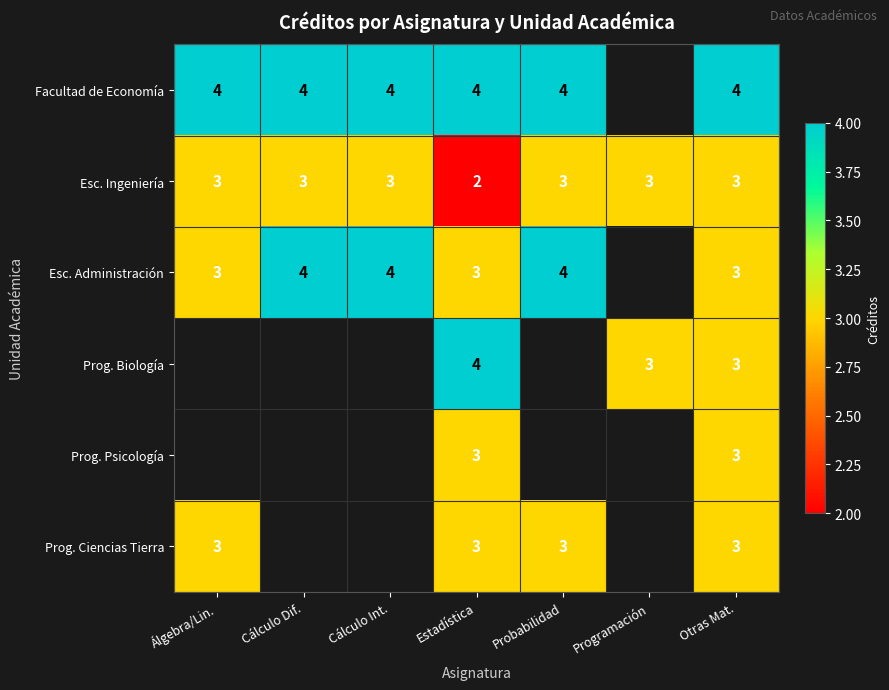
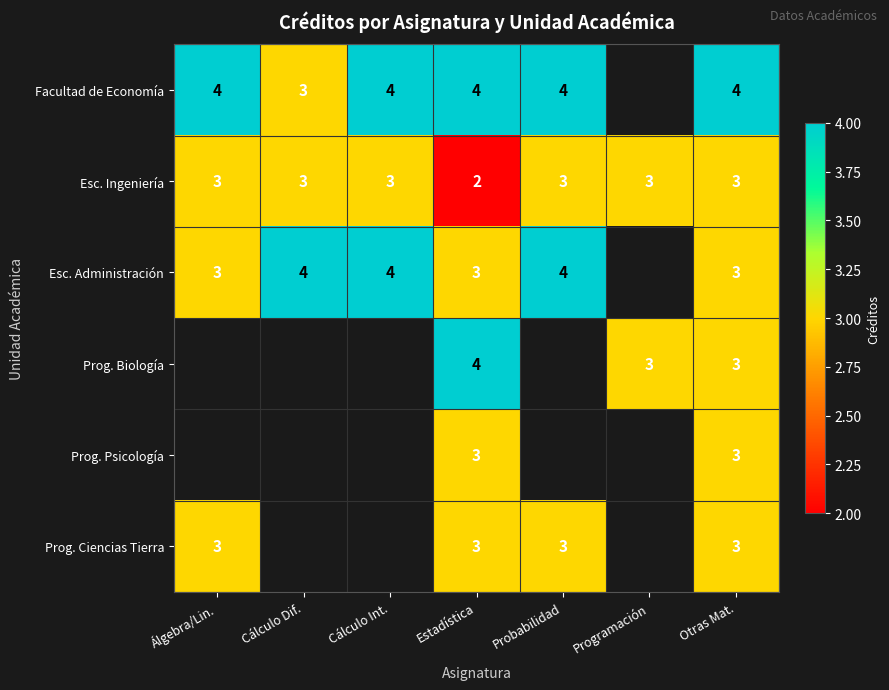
  {
    "Facultad de Economía": {
      "Álgebra/Lin.": 4,
-     "Cálculo Dif.": 4,
+     "Cálculo Dif.": 3,
      "Cálculo Int.": 4,
      "Estadística": 4,
      "Probabilidad": 4,
      "Otras Mat.": 4
    },
    "Esc. Ingeniería": {
      "Álgebra/Lin.": 3,
      "Cálculo Dif.": 3,
      "Cálculo Int.": 3,
      "Estadística": 2,
      "Probabilidad": 3,
      "Programación": 3,
      "Otras Mat.": 3
    },
    "Esc. Administración": {
      "Álgebra/Lin.": 3,
      "Cálculo Dif.": 4,
      "Cálculo Int.": 4,
      "Estadística": 3,
      "Probabilidad": 4,
      "Otras Mat.": 3
    },
    "Prog. Biología": {
      "Estadística": 4,
      "Programación": 3,
      "Otras Mat.": 3
    },
    "Prog. Psicología": {
      "Estadística": 3,
      "Otras Mat.": 3
    },
    "Prog. Ciencias Tierra": {
      "Álgebra/Lin.": 3,
      "Estadística": 3,
      "Probabilidad": 3,
      "Otras Mat.": 3
    }
  }
